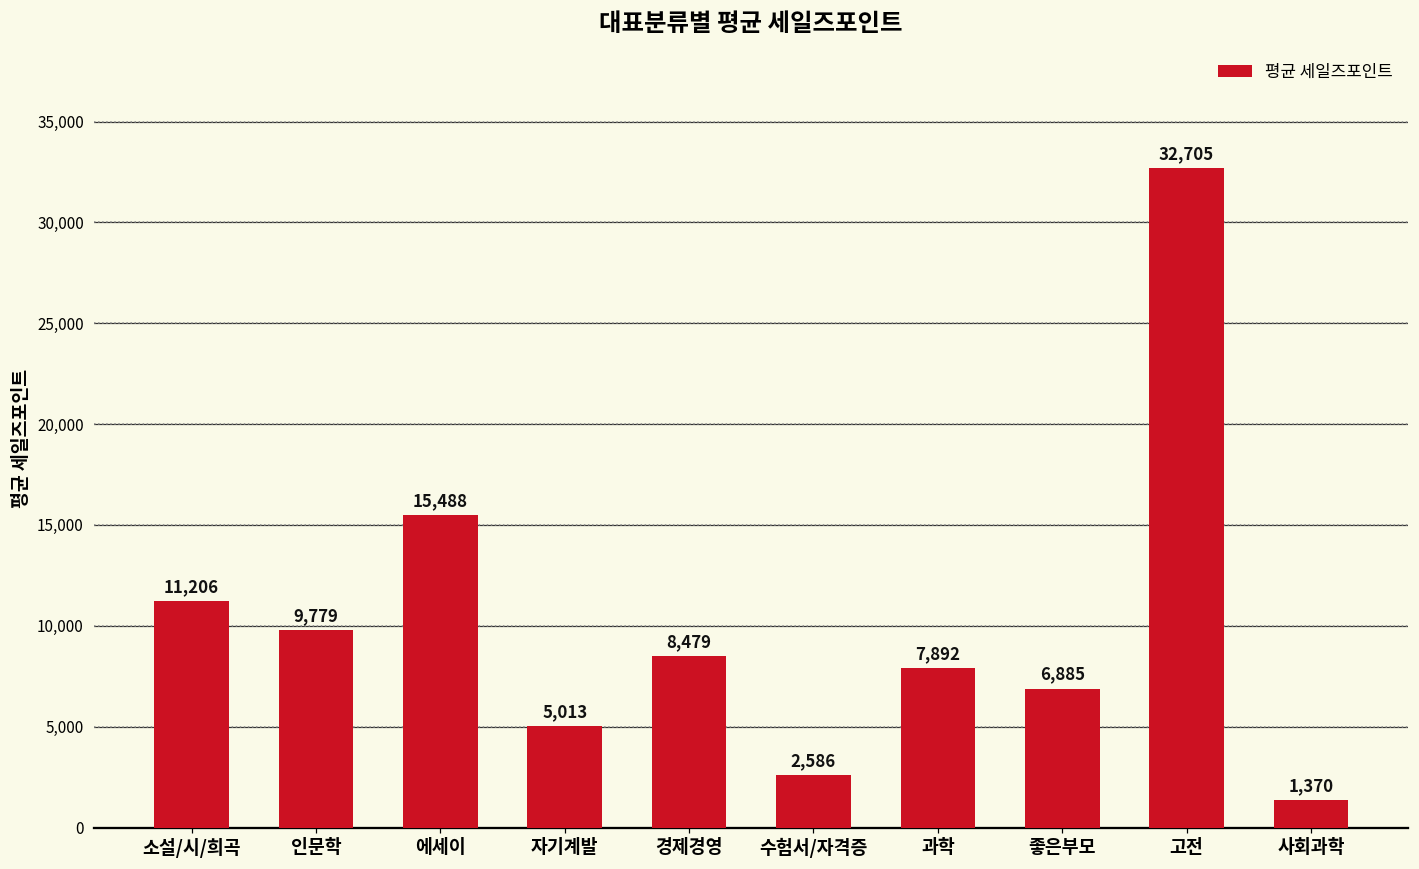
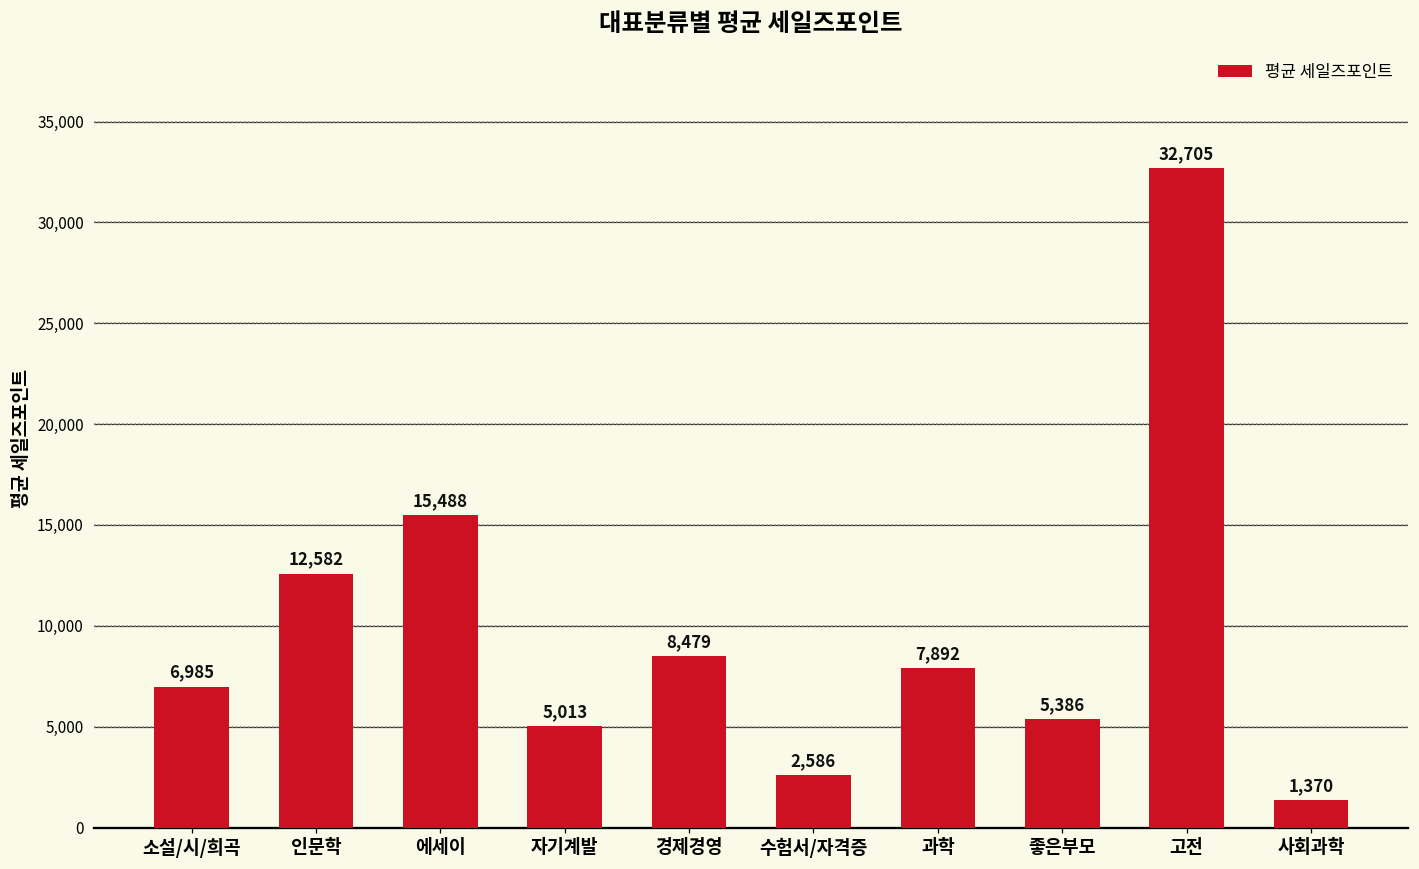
  {
-   "소설/시/희곡": "11,206",
-   "인문학": "9,779",
+   "소설/시/희곡": "6,985",
+   "인문학": "12,582",
    "에세이": "15,488",
    "자기계발": "5,013",
    "경제경영": "8,479",
    "수험서/자격증": "2,586",
    "과학": "7,892",
-   "좋은부모": "6,885",
+   "좋은부모": "5,386",
    "고전": "32,705",
    "사회과학": "1,370"
  }
